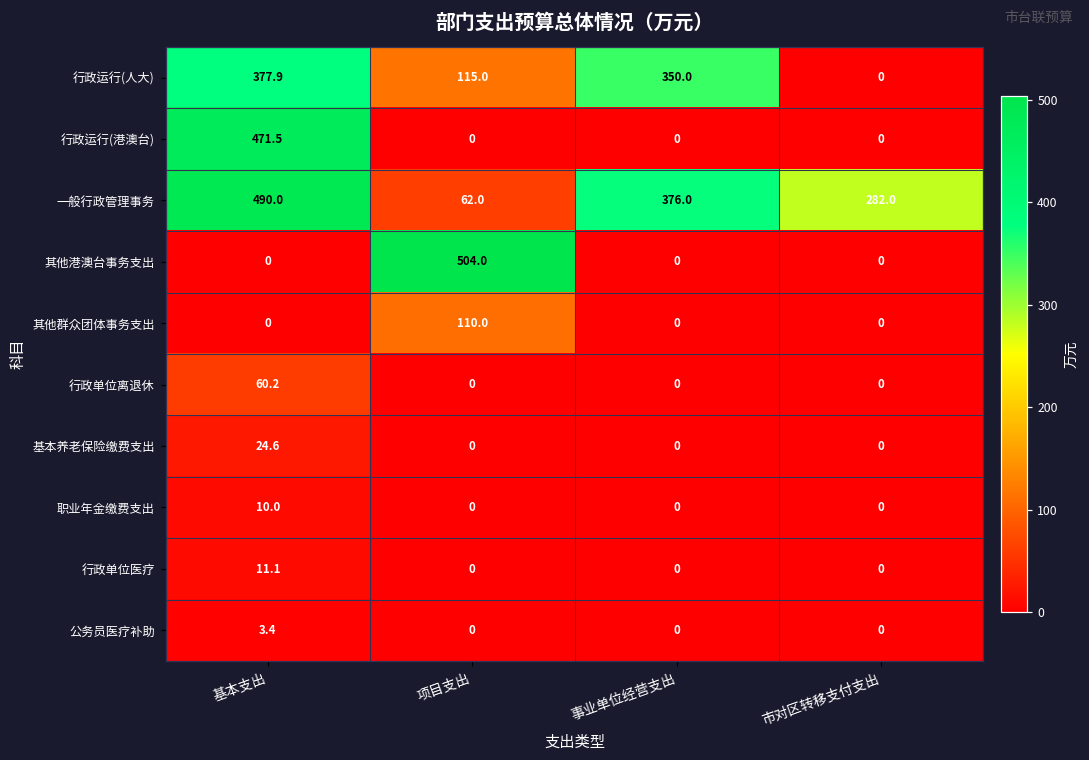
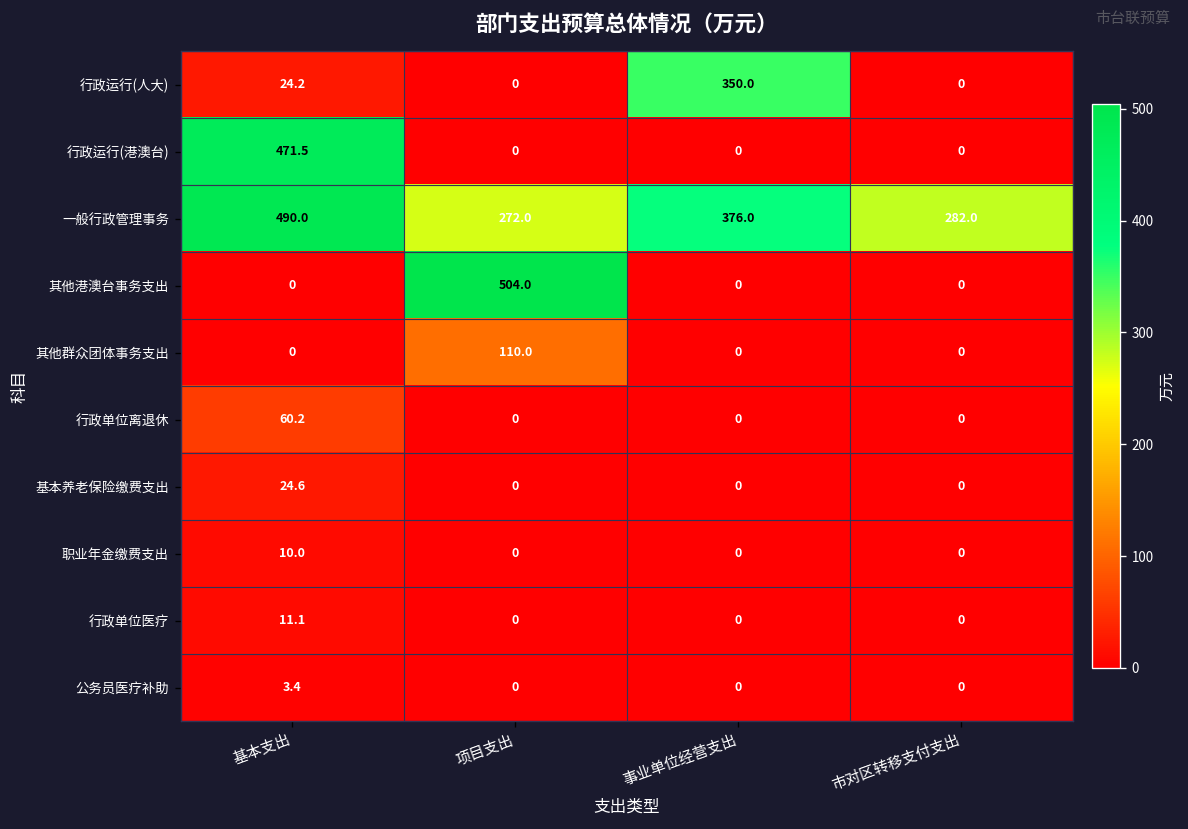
  {
    "行政运行(人大)": {
-     "基本支出": 377.9,
-     "项目支出": 115.0,
+     "基本支出": 24.2,
+     "项目支出": 0,
      "事业单位经营支出": 350.0,
      "市对区转移支付支出": 0
    },
    "行政运行(港澳台)": {
      "基本支出": 471.5,
      "项目支出": 0,
      "事业单位经营支出": 0,
      "市对区转移支付支出": 0
    },
    "一般行政管理事务": {
      "基本支出": 490.0,
-     "项目支出": 62.0,
+     "项目支出": 272.0,
      "事业单位经营支出": 376.0,
      "市对区转移支付支出": 282.0
    },
    "其他港澳台事务支出": {
      "基本支出": 0,
      "项目支出": 504.0,
      "事业单位经营支出": 0,
      "市对区转移支付支出": 0
    },
    "其他群众团体事务支出": {
      "基本支出": 0,
      "项目支出": 110.0,
      "事业单位经营支出": 0,
      "市对区转移支付支出": 0
    },
    "行政单位离退休": {
      "基本支出": 60.2,
      "项目支出": 0,
      "事业单位经营支出": 0,
      "市对区转移支付支出": 0
    },
    "基本养老保险缴费支出": {
      "基本支出": 24.6,
      "项目支出": 0,
      "事业单位经营支出": 0,
      "市对区转移支付支出": 0
    },
    "职业年金缴费支出": {
      "基本支出": 10.0,
      "项目支出": 0,
      "事业单位经营支出": 0,
      "市对区转移支付支出": 0
    },
    "行政单位医疗": {
      "基本支出": 11.1,
      "项目支出": 0,
      "事业单位经营支出": 0,
      "市对区转移支付支出": 0
    },
    "公务员医疗补助": {
      "基本支出": 3.4,
      "项目支出": 0,
      "事业单位经营支出": 0,
      "市对区转移支付支出": 0
    }
  }
